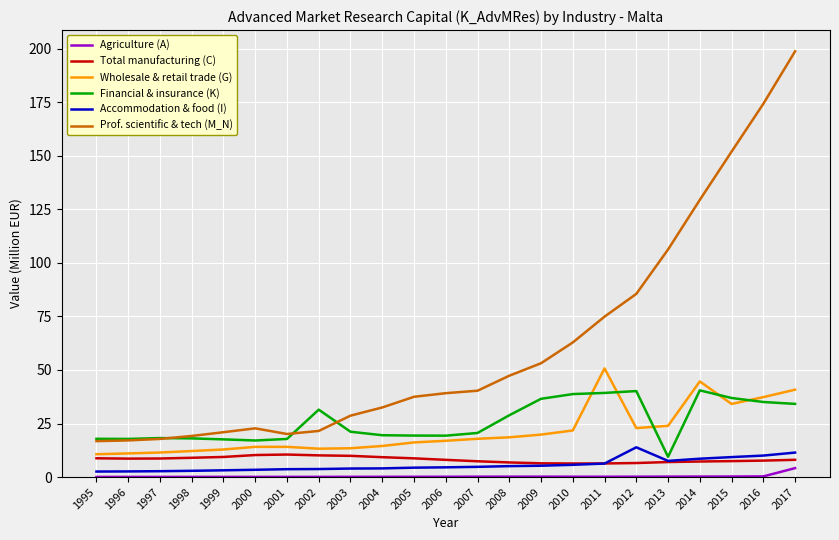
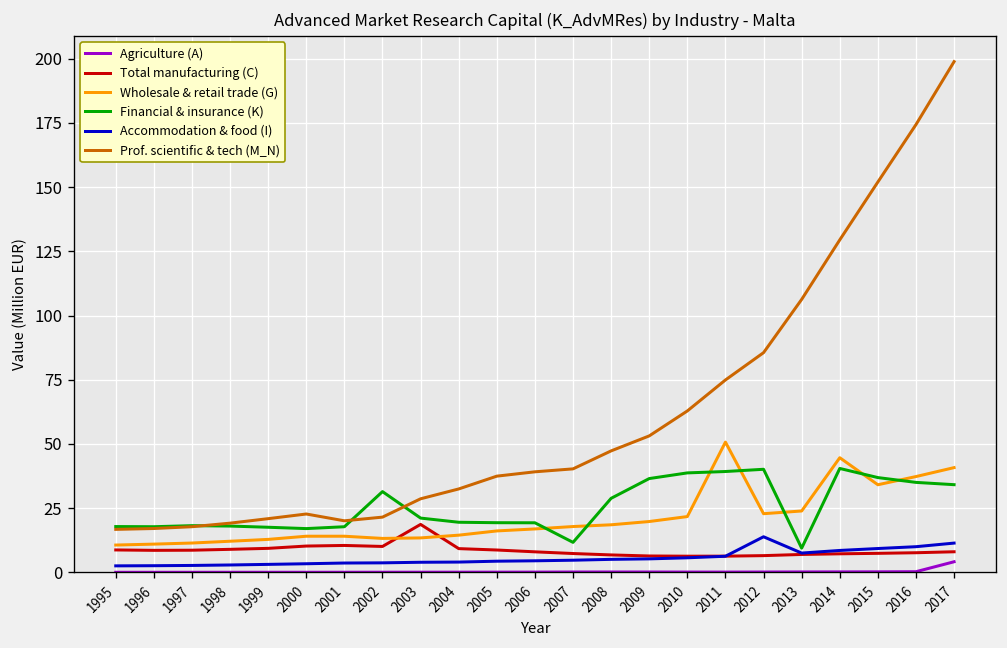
  {
    "Agriculture (A)": {
      "1995": 0,
      "1996": 0,
      "1997": 0,
      "1998": 0,
      "1999": 0,
      "2000": 0,
      "2001": 0,
      "2002": 0,
      "2003": 0,
      "2004": 0,
      "2005": 0,
      "2006": 0,
      "2007": 0,
      "2008": 0,
      "2009": 0,
      "2010": 0,
      "2011": 0,
      "2012": 0,
      "2013": 0,
      "2014": 0,
      "2015": 0,
      "2016": 0,
      "2017": 4
    },
    "Total manufacturing (C)": {
      "1995": 9,
      "1996": 9,
      "1997": 9,
      "1998": 9,
      "1999": 9,
      "2000": 10,
      "2001": 11,
      "2002": 10,
-     "2003": 10,
+     "2003": 19,
      "2004": 9,
      "2005": 9,
      "2006": 8,
      "2007": 7,
      "2008": 7,
      "2012": 7,
      "2014": 7,
      "2015": 7,
      "2016": 8,
      "2017": 8
    },
    "Wholesale & retail trade (G)": {
      "1995": 11,
      "1996": 11,
      "1997": 11,
      "1998": 12,
      "1999": 13,
      "2000": 14,
      "2001": 14,
      "2002": 13,
      "2003": 13,
      "2004": 15,
      "2005": 16,
      "2006": 17,
      "2007": 18,
      "2008": 19,
      "2009": 20,
      "2010": 22,
      "2011": 51,
      "2012": 23,
      "2013": 24,
      "2014": 45,
      "2015": 34,
      "2016": 37,
      "2017": 41
    },
    "Financial & insurance (K)": {
      "1999": 18,
      "2000": 17,
      "2001": 18,
      "2002": 31,
      "2003": 21,
      "2004": 20,
      "2005": 19,
      "2006": 19,
-     "2007": 21,
+     "2007": 12,
      "2008": 29,
      "2009": 37,
      "2010": 39,
      "2011": 39,
      "2012": 40,
      "2013": 9,
      "2014": 40,
      "2015": 37,
      "2016": 35,
      "2017": 34
    },
    "Accommodation & food (I)": {
      "1995": 3,
      "1996": 3,
      "1997": 3,
      "1998": 3,
      "1999": 3,
      "2000": 3,
      "2001": 4,
      "2002": 4,
      "2003": 4,
      "2004": 4,
      "2005": 4,
      "2006": 5,
      "2007": 5,
      "2008": 5,
      "2012": 14,
      "2014": 9,
      "2015": 9,
      "2016": 10,
      "2017": 11
    },
    "Prof. scientific & tech (M_N)": {
      "1999": 21,
      "2000": 23,
      "2001": 20,
      "2002": 22,
      "2003": 29,
      "2004": 33,
      "2005": 37,
      "2006": 39,
      "2007": 40,
      "2008": 47,
      "2009": 53,
      "2010": 63,
      "2011": 75,
      "2012": 86,
      "2013": 106,
      "2014": 129,
      "2015": 152,
      "2016": 174,
      "2017": 199
    }
  }
